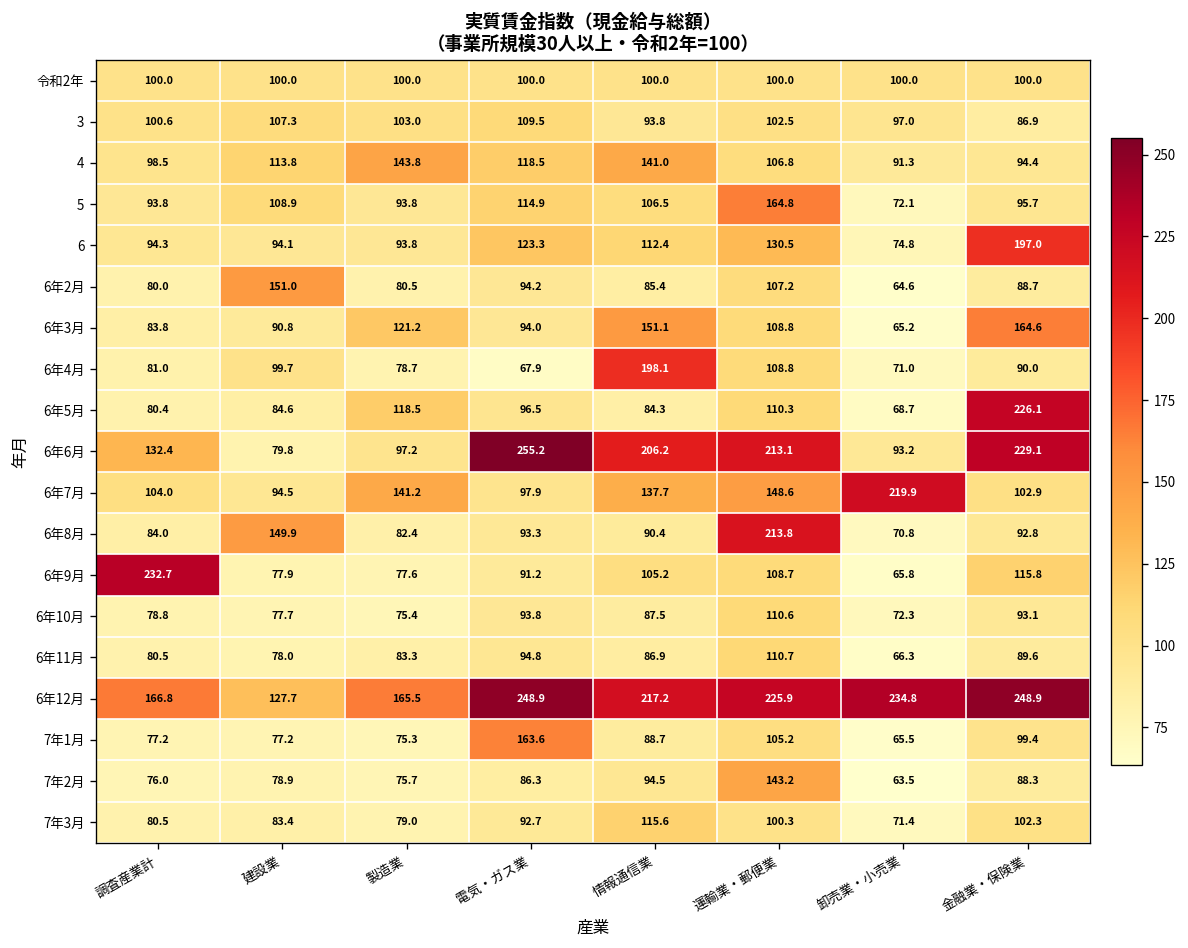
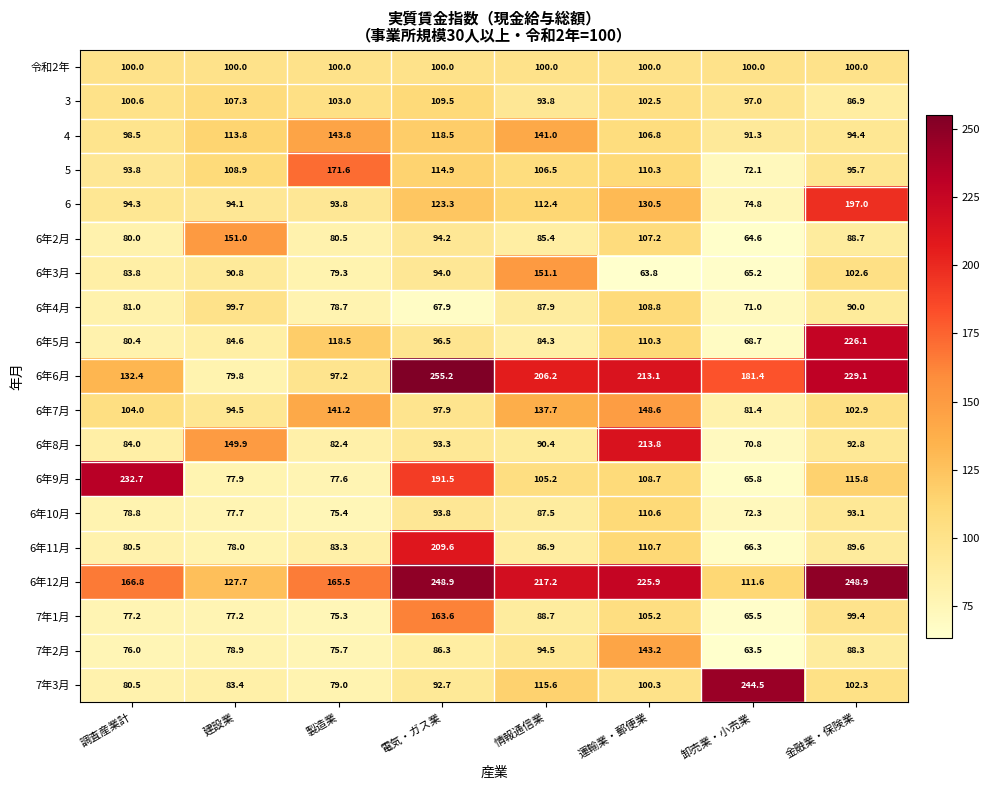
  {
    "令和2年": {
      "調査産業計": 100.0,
      "建設業": 100.0,
      "製造業": 100.0,
      "電気・ガス業": 100.0,
      "情報通信業": 100.0,
      "運輸業・郵便業": 100.0,
      "卸売業・小売業": 100.0,
      "金融業・保険業": 100.0
    },
    "3": {
      "調査産業計": 100.6,
      "建設業": 107.3,
      "製造業": 103.0,
      "電気・ガス業": 109.5,
      "情報通信業": 93.8,
      "運輸業・郵便業": 102.5,
      "卸売業・小売業": 97.0,
      "金融業・保険業": 86.9
    },
    "4": {
      "調査産業計": 98.5,
      "建設業": 113.8,
      "製造業": 143.8,
      "電気・ガス業": 118.5,
      "情報通信業": 141.0,
      "運輸業・郵便業": 106.8,
      "卸売業・小売業": 91.3,
      "金融業・保険業": 94.4
    },
    "5": {
      "調査産業計": 93.8,
      "建設業": 108.9,
-     "製造業": 93.8,
+     "製造業": 171.6,
      "電気・ガス業": 114.9,
      "情報通信業": 106.5,
-     "運輸業・郵便業": 164.8,
+     "運輸業・郵便業": 110.3,
      "卸売業・小売業": 72.1,
      "金融業・保険業": 95.7
    },
    "6": {
      "調査産業計": 94.3,
      "建設業": 94.1,
      "製造業": 93.8,
      "電気・ガス業": 123.3,
      "情報通信業": 112.4,
      "運輸業・郵便業": 130.5,
      "卸売業・小売業": 74.8,
      "金融業・保険業": 197.0
    },
    "6年2月": {
      "調査産業計": 80.0,
      "建設業": 151.0,
      "製造業": 80.5,
      "電気・ガス業": 94.2,
      "情報通信業": 85.4,
      "運輸業・郵便業": 107.2,
      "卸売業・小売業": 64.6,
      "金融業・保険業": 88.7
    },
    "6年3月": {
      "調査産業計": 83.8,
      "建設業": 90.8,
-     "製造業": 121.2,
+     "製造業": 79.3,
      "電気・ガス業": 94.0,
      "情報通信業": 151.1,
-     "運輸業・郵便業": 108.8,
+     "運輸業・郵便業": 63.8,
      "卸売業・小売業": 65.2,
-     "金融業・保険業": 164.6
+     "金融業・保険業": 102.6
    },
    "6年4月": {
      "調査産業計": 81.0,
      "建設業": 99.7,
      "製造業": 78.7,
      "電気・ガス業": 67.9,
-     "情報通信業": 198.1,
+     "情報通信業": 87.9,
      "運輸業・郵便業": 108.8,
      "卸売業・小売業": 71.0,
      "金融業・保険業": 90.0
    },
    "6年5月": {
      "調査産業計": 80.4,
      "建設業": 84.6,
      "製造業": 118.5,
      "電気・ガス業": 96.5,
      "情報通信業": 84.3,
      "運輸業・郵便業": 110.3,
      "卸売業・小売業": 68.7,
      "金融業・保険業": 226.1
    },
    "6年6月": {
      "調査産業計": 132.4,
      "建設業": 79.8,
      "製造業": 97.2,
      "電気・ガス業": 255.2,
      "情報通信業": 206.2,
      "運輸業・郵便業": 213.1,
-     "卸売業・小売業": 93.2,
+     "卸売業・小売業": 181.4,
      "金融業・保険業": 229.1
    },
    "6年7月": {
      "調査産業計": 104.0,
      "建設業": 94.5,
      "製造業": 141.2,
      "電気・ガス業": 97.9,
      "情報通信業": 137.7,
      "運輸業・郵便業": 148.6,
-     "卸売業・小売業": 219.9,
+     "卸売業・小売業": 81.4,
      "金融業・保険業": 102.9
    },
    "6年8月": {
      "調査産業計": 84.0,
      "建設業": 149.9,
      "製造業": 82.4,
      "電気・ガス業": 93.3,
      "情報通信業": 90.4,
      "運輸業・郵便業": 213.8,
      "卸売業・小売業": 70.8,
      "金融業・保険業": 92.8
    },
    "6年9月": {
      "調査産業計": 232.7,
      "建設業": 77.9,
      "製造業": 77.6,
-     "電気・ガス業": 91.2,
+     "電気・ガス業": 191.5,
      "情報通信業": 105.2,
      "運輸業・郵便業": 108.7,
      "卸売業・小売業": 65.8,
      "金融業・保険業": 115.8
    },
    "6年10月": {
      "調査産業計": 78.8,
      "建設業": 77.7,
      "製造業": 75.4,
      "電気・ガス業": 93.8,
      "情報通信業": 87.5,
      "運輸業・郵便業": 110.6,
      "卸売業・小売業": 72.3,
      "金融業・保険業": 93.1
    },
    "6年11月": {
      "調査産業計": 80.5,
      "建設業": 78.0,
      "製造業": 83.3,
-     "電気・ガス業": 94.8,
+     "電気・ガス業": 209.6,
      "情報通信業": 86.9,
      "運輸業・郵便業": 110.7,
      "卸売業・小売業": 66.3,
      "金融業・保険業": 89.6
    },
    "6年12月": {
      "調査産業計": 166.8,
      "建設業": 127.7,
      "製造業": 165.5,
      "電気・ガス業": 248.9,
      "情報通信業": 217.2,
      "運輸業・郵便業": 225.9,
-     "卸売業・小売業": 234.8,
+     "卸売業・小売業": 111.6,
      "金融業・保険業": 248.9
    },
    "7年1月": {
      "調査産業計": 77.2,
      "建設業": 77.2,
      "製造業": 75.3,
      "電気・ガス業": 163.6,
      "情報通信業": 88.7,
      "運輸業・郵便業": 105.2,
      "卸売業・小売業": 65.5,
      "金融業・保険業": 99.4
    },
    "7年2月": {
      "調査産業計": 76.0,
      "建設業": 78.9,
      "製造業": 75.7,
      "電気・ガス業": 86.3,
      "情報通信業": 94.5,
      "運輸業・郵便業": 143.2,
      "卸売業・小売業": 63.5,
      "金融業・保険業": 88.3
    },
    "7年3月": {
      "調査産業計": 80.5,
      "建設業": 83.4,
      "製造業": 79.0,
      "電気・ガス業": 92.7,
      "情報通信業": 115.6,
      "運輸業・郵便業": 100.3,
-     "卸売業・小売業": 71.4,
+     "卸売業・小売業": 244.5,
      "金融業・保険業": 102.3
    }
  }
